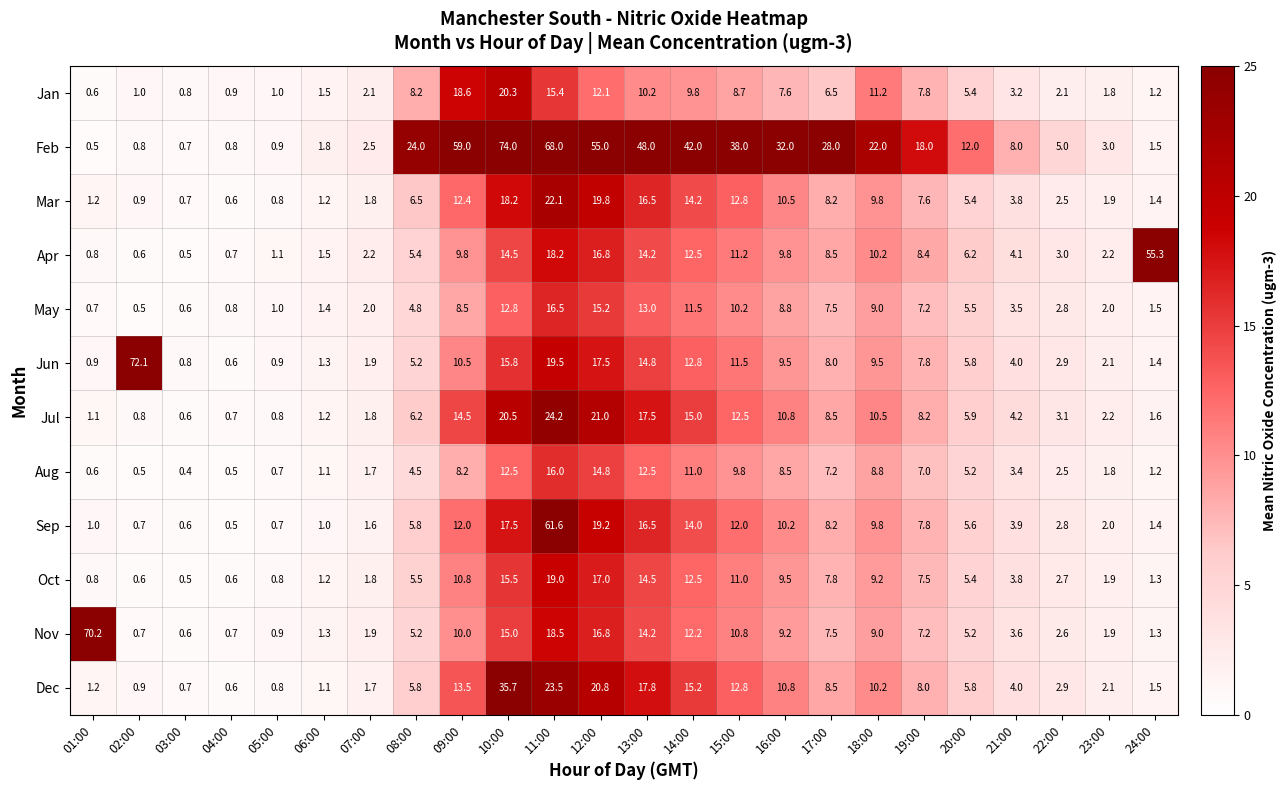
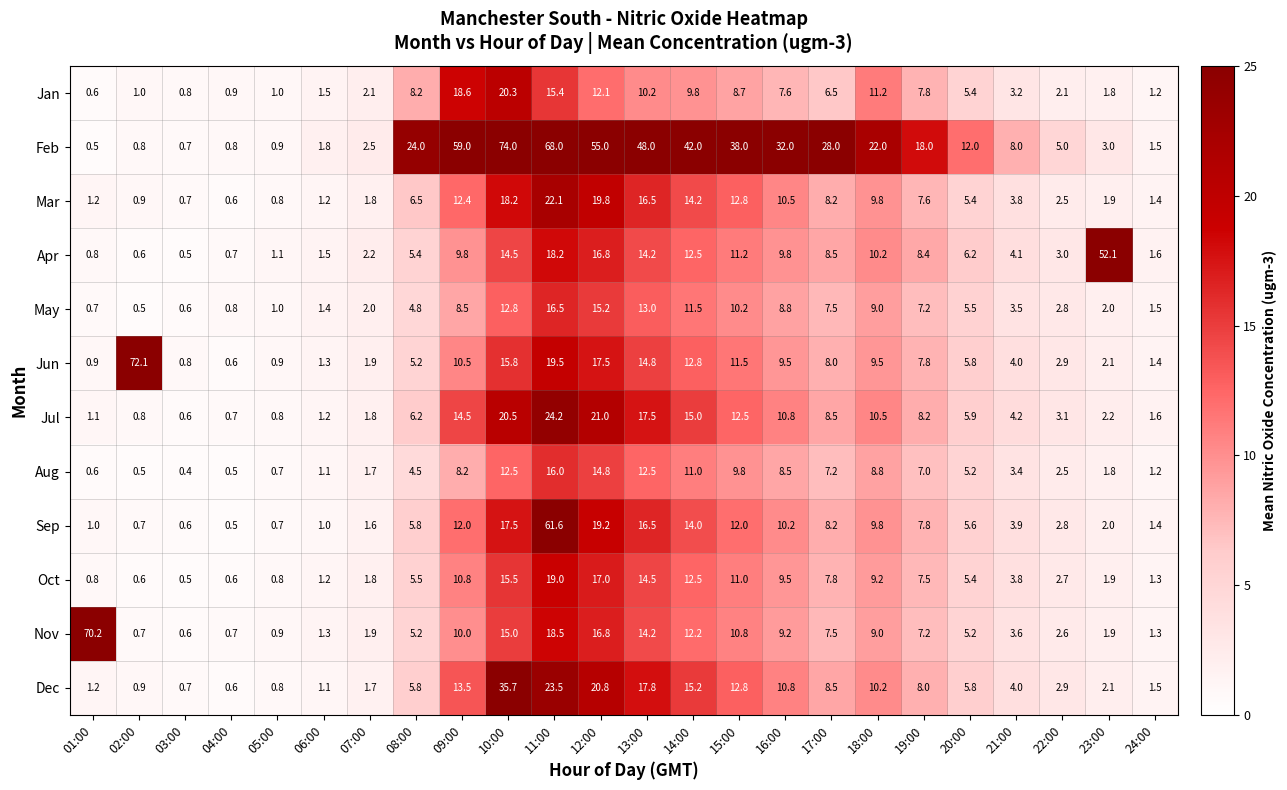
  {
    "Apr": {
      "01:00": 0.8,
      "02:00": 0.6,
      "03:00": 0.5,
      "04:00": 0.7,
      "05:00": 1.1,
      "06:00": 1.5,
      "07:00": 2.2,
      "08:00": 5.4,
      "09:00": 9.8,
      "10:00": 14.5,
      "11:00": 18.2,
      "12:00": 16.8,
      "13:00": 14.2,
      "14:00": 12.5,
      "15:00": 11.2,
      "16:00": 9.8,
      "17:00": 8.5,
      "18:00": 10.2,
      "19:00": 8.4,
      "20:00": 6.2,
      "21:00": 4.1,
      "22:00": 3.0,
-     "23:00": 2.2,
-     "24:00": 55.3
+     "23:00": 52.1,
+     "24:00": 1.6
    }
  }
